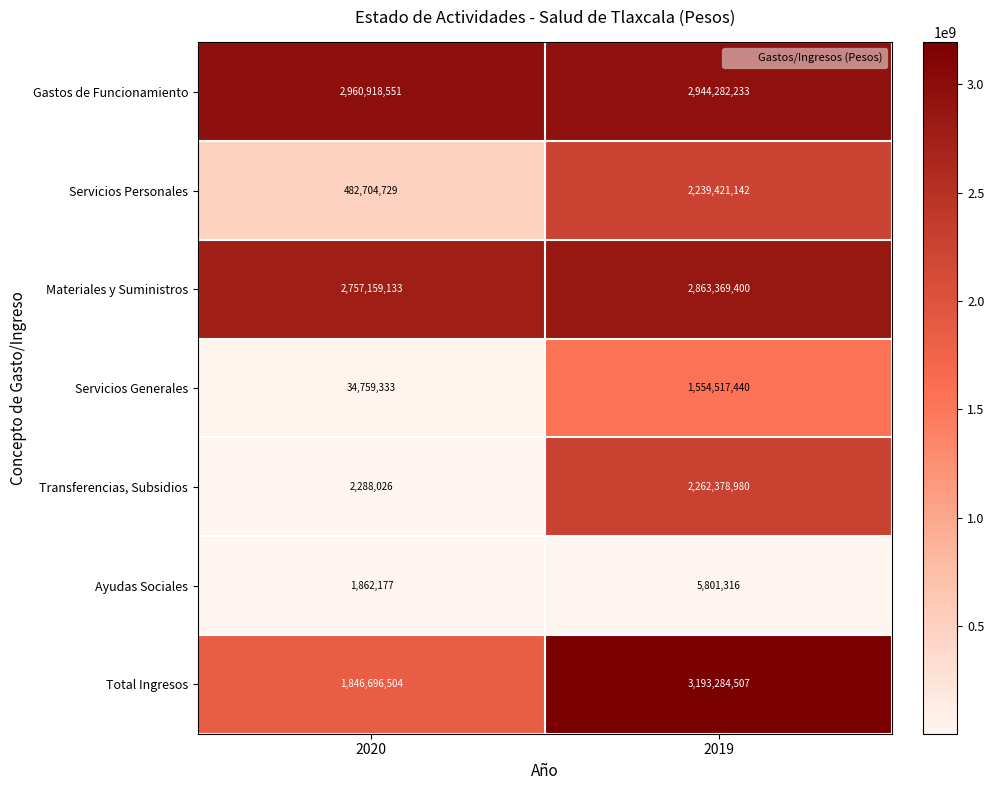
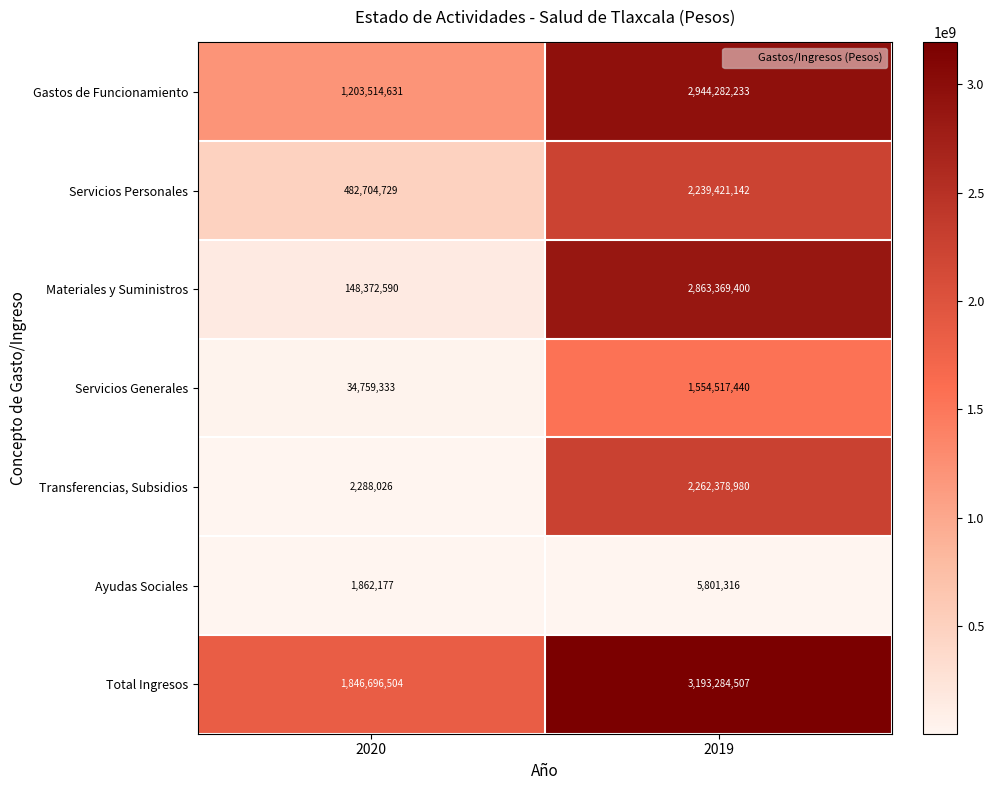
  {
    "Gastos de Funcionamiento": {
-     "2020": "2,960,918,551",
+     "2020": "1,203,514,631",
      "2019": "2,944,282,233"
    },
    "Servicios Personales": {
      "2020": "482,704,729",
      "2019": "2,239,421,142"
    },
    "Materiales y Suministros": {
-     "2020": "2,757,159,133",
+     "2020": "148,372,590",
      "2019": "2,863,369,400"
    },
    "Servicios Generales": {
      "2020": "34,759,333",
      "2019": "1,554,517,440"
    },
    "Transferencias, Subsidios": {
      "2020": "2,288,026",
      "2019": "2,262,378,980"
    },
    "Ayudas Sociales": {
      "2020": "1,862,177",
      "2019": "5,801,316"
    },
    "Total Ingresos": {
      "2020": "1,846,696,504",
      "2019": "3,193,284,507"
    }
  }
